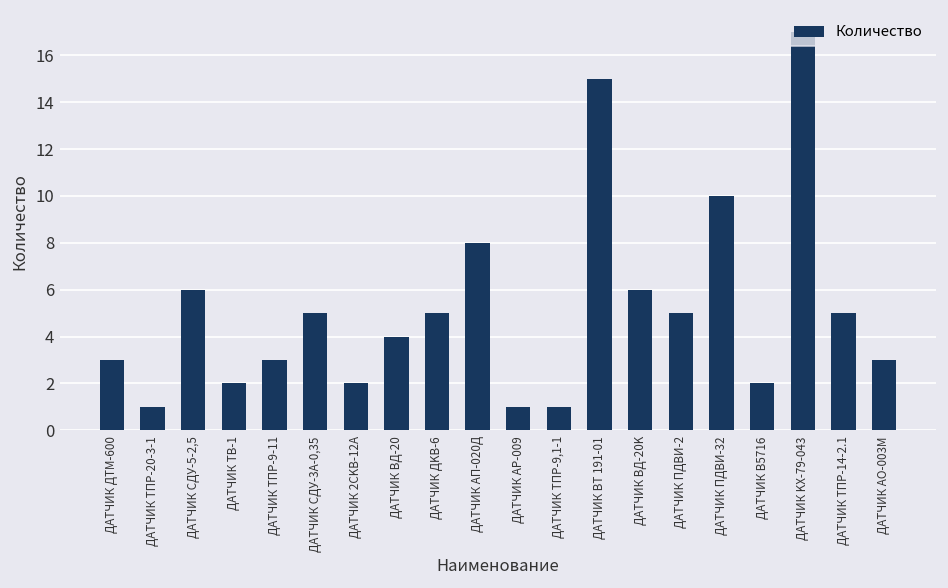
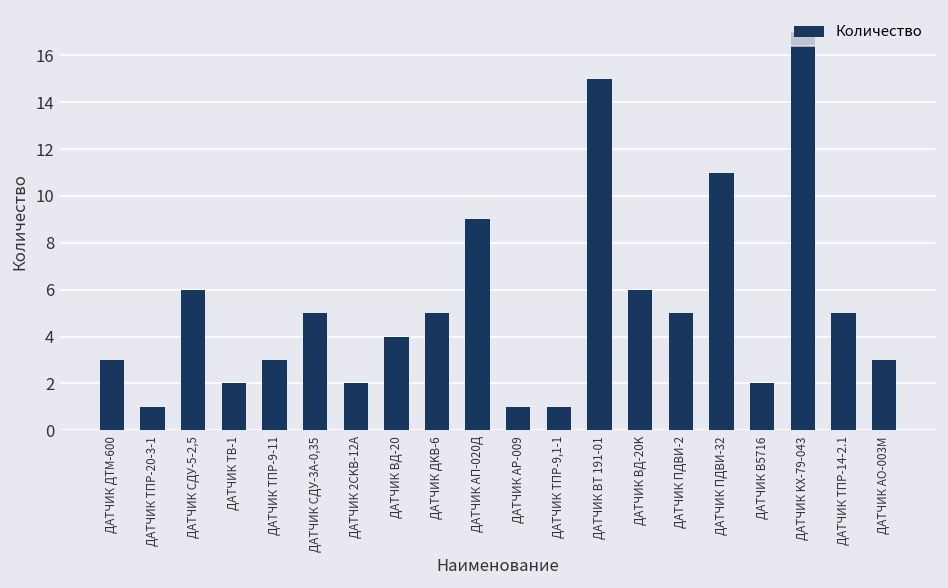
  {
    "ДАТЧИК ДTM-600": 3,
    "ДАТЧИК TПP-20-3-1": 1,
    "ДАТЧИК CДУ-5-2,5": 6,
    "ДАТЧИК ТВ-1": 2,
    "ДАТЧИК TПP-9-11": 3,
    "ДАТЧИК CДУ-3A-0,35": 5,
    "ДАТЧИК 2CKB-12A": 2,
    "ДАТЧИК BД-20": 4,
    "ДАТЧИК ДKB-6": 5,
-   "ДАТЧИК AП-020Д": 8,
+   "ДАТЧИК AП-020Д": 9,
    "ДАТЧИК AP-009": 1,
    "ДАТЧИК TПP-9,1-1": 1,
    "ДАТЧИК BT 191-01": 15,
    "ДАТЧИК BД-20K": 6,
    "ДАТЧИК ПДBИ-2": 5,
-   "ДАТЧИК ПДBИ-32": 10,
+   "ДАТЧИК ПДBИ-32": 11,
    "ДАТЧИК B5716": 2,
    "ДАТЧИК TПP-14-2.1": 5,
    "ДАТЧИК AO-003M": 3
  }
